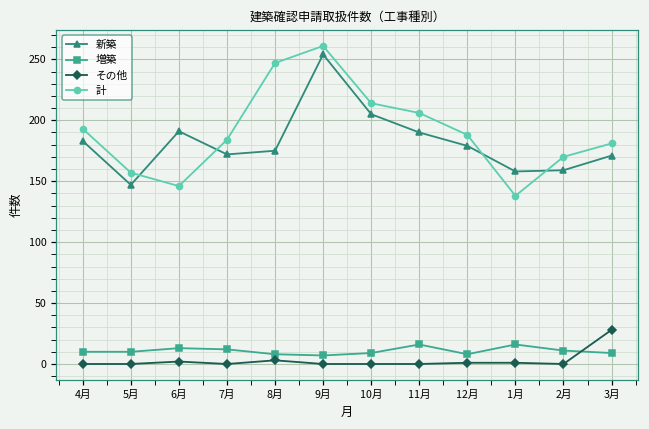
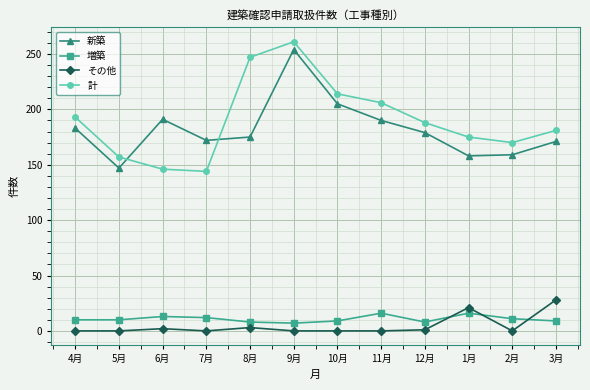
  {
    "その他": {
      "4月": 0,
      "5月": 0,
      "6月": 2,
      "7月": 0,
      "8月": 3,
      "9月": 0,
      "10月": 0,
      "11月": 0,
      "12月": 1,
-     "1月": 1,
+     "1月": 21,
      "2月": 0,
      "3月": 28
    },
    "計": {
      "4月": 193,
      "5月": 157,
      "6月": 146,
-     "7月": 184,
+     "7月": 144,
      "8月": 247,
      "9月": 261,
      "10月": 214,
      "11月": 206,
      "12月": 188,
-     "1月": 138,
+     "1月": 175,
      "2月": 170,
      "3月": 181
    }
  }
